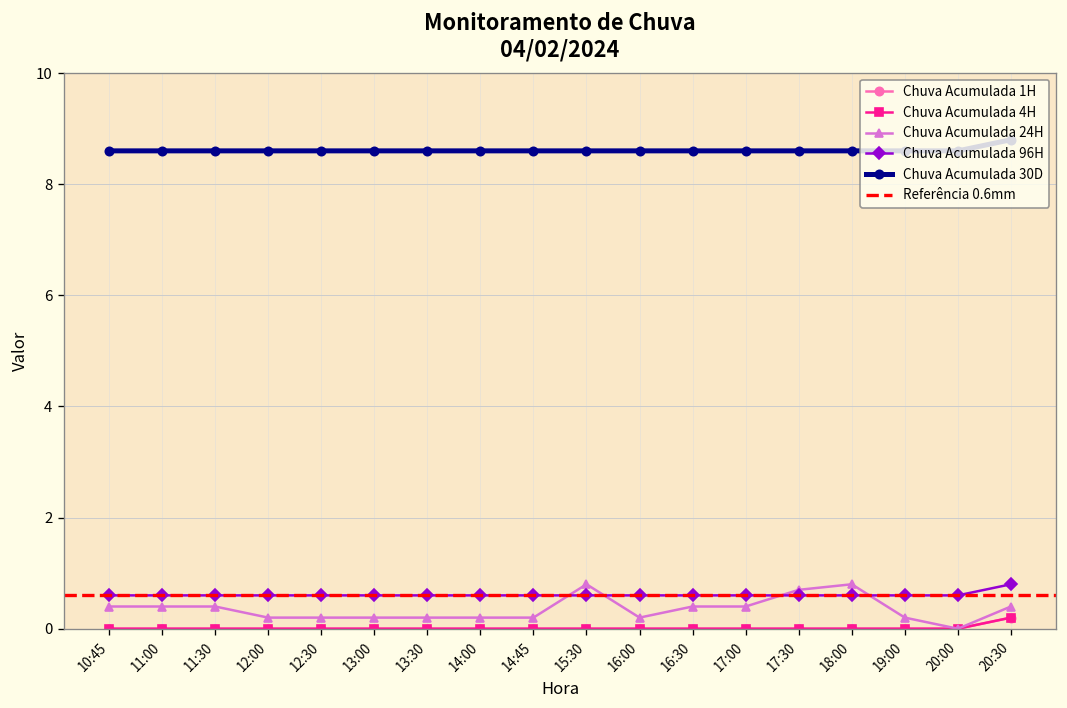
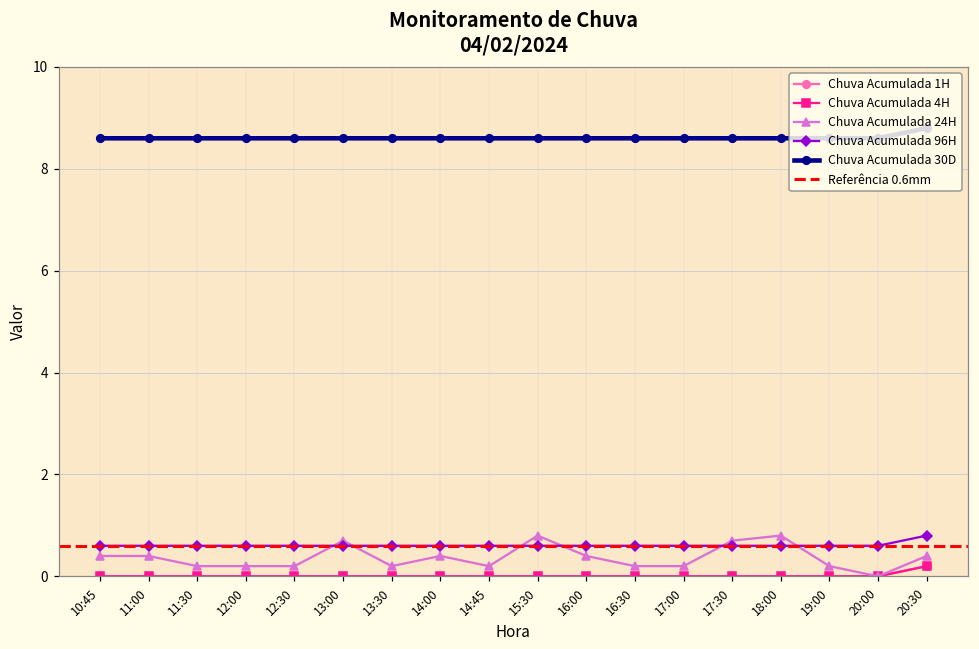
  {
    "Chuva Acumulada 4H": {
      "10:45": 0.0,
      "11:00": 0.0,
      "11:30": 0.0,
      "12:00": 0.0,
      "12:30": 0.0,
      "13:00": 0.0,
      "13:30": 0.0,
      "14:00": 0.0,
      "14:45": 0.0,
      "15:30": 0.0,
      "16:00": 0.0,
      "16:30": 0.0,
      "17:00": 0.0,
      "17:30": 0.0,
      "18:00": 0.0,
      "19:00": 0.0,
      "20:30": 0.2
    },
    "Chuva Acumulada 24H": {
      "10:45": 0.4,
      "11:00": 0.4,
-     "11:30": 0.4,
+     "11:30": 0.2,
      "12:00": 0.2,
      "12:30": 0.2,
-     "13:00": 0.2,
+     "13:00": 0.7,
      "13:30": 0.2,
-     "14:00": 0.2,
+     "14:00": 0.4,
      "14:45": 0.2,
      "15:30": 0.8,
-     "16:00": 0.2,
-     "16:30": 0.4,
-     "17:00": 0.4,
+     "16:00": 0.4,
+     "16:30": 0.2,
+     "17:00": 0.2,
      "17:30": 0.7,
      "18:00": 0.8,
      "19:00": 0.2,
      "20:30": 0.4
    },
    "Chuva Acumulada 96H": {
      "10:45": 0.6,
      "11:00": 0.6,
      "11:30": 0.6,
      "12:00": 0.6,
      "12:30": 0.6,
      "13:00": 0.6,
      "13:30": 0.6,
      "14:00": 0.6,
      "14:45": 0.6,
      "15:30": 0.6,
      "16:00": 0.6,
      "16:30": 0.6,
      "17:00": 0.6,
      "17:30": 0.6,
      "18:00": 0.6,
      "19:00": 0.6,
      "20:00": 0.6,
      "20:30": 0.8
    },
    "Chuva Acumulada 30D": {
      "10:45": 8.6,
      "11:00": 8.6,
      "11:30": 8.6,
      "12:00": 8.6,
      "12:30": 8.6,
      "13:00": 8.6,
      "13:30": 8.6,
      "14:00": 8.6,
      "14:45": 8.6,
      "15:30": 8.6,
      "16:00": 8.6,
      "16:30": 8.6,
      "17:00": 8.6,
      "17:30": 8.6,
      "18:00": 8.6
    }
  }
